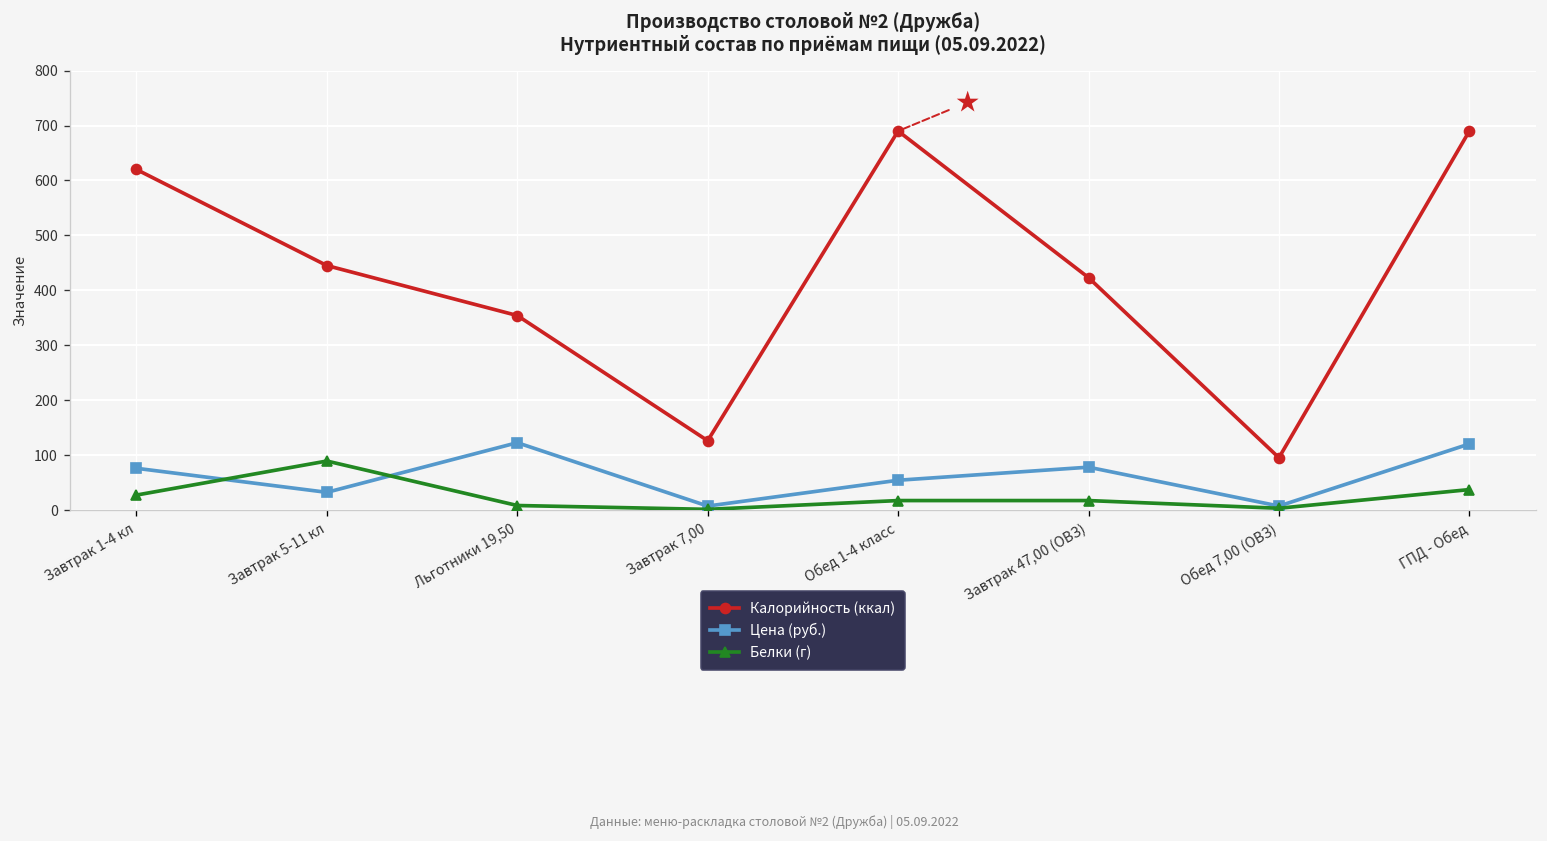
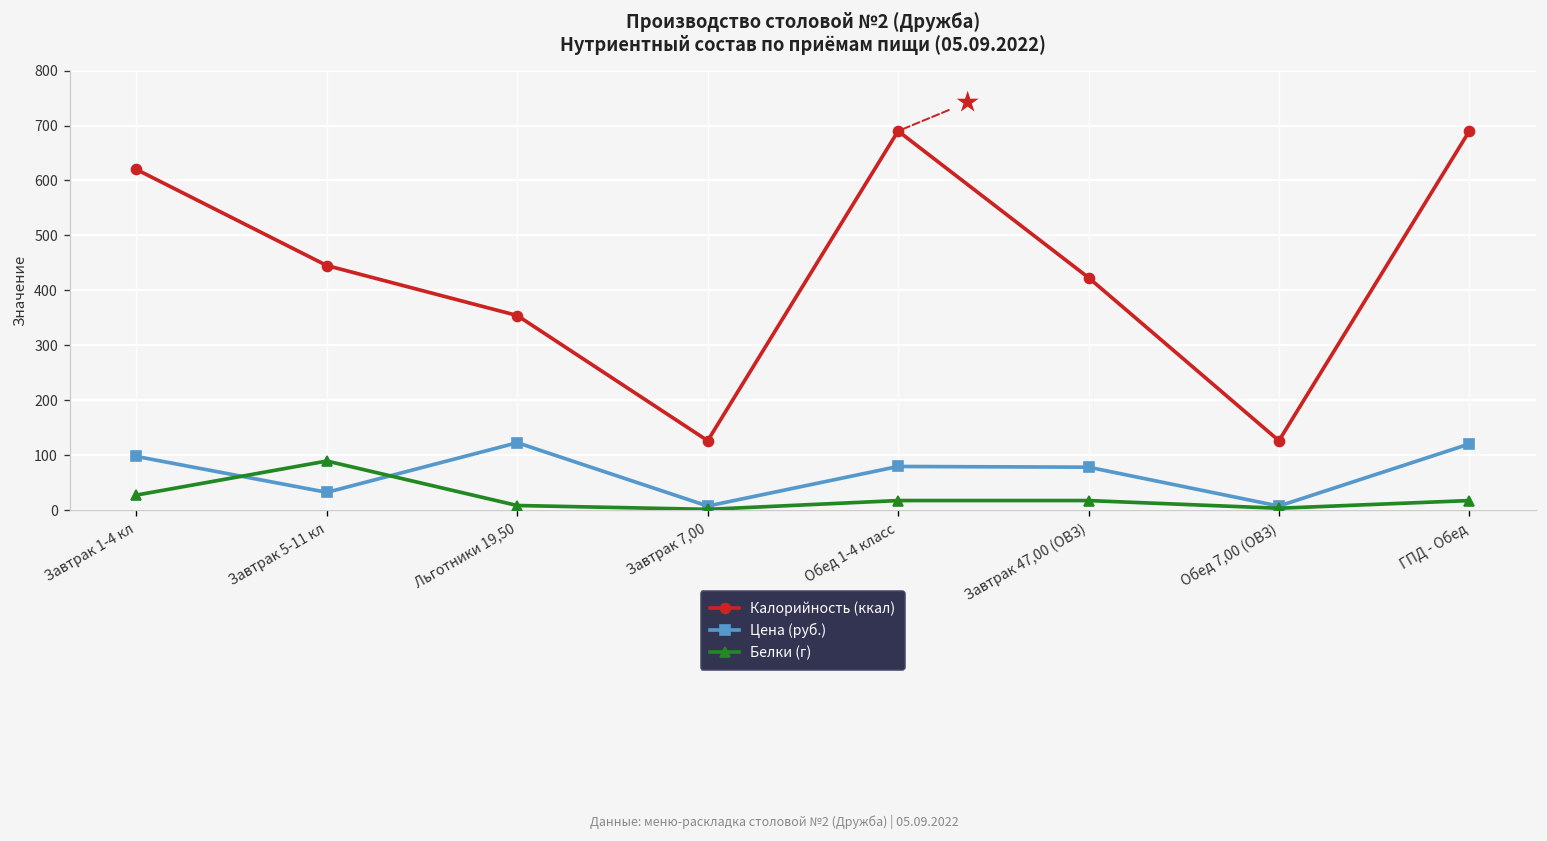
  {
    "Калорийность (ккал)": {
      "Завтрак 1-4 кл": 620,
      "Завтрак 5-11 кл": 450,
      "Льготники 19,50": 350,
      "Завтрак 7,00": 130,
      "Обед 1-4 класс": 690,
      "Завтрак 47,00 (ОВЗ)": 420,
-     "Обед 7,00 (ОВЗ)": 100,
+     "Обед 7,00 (ОВЗ)": 130,
      "ГПД - Обед": 690
    },
    "Цена (руб.)": {
-     "Завтрак 1-4 кл": 80,
+     "Завтрак 1-4 кл": 100,
      "Завтрак 5-11 кл": 30,
      "Льготники 19,50": 120,
      "Завтрак 7,00": 10,
-     "Обед 1-4 класс": 50,
+     "Обед 1-4 класс": 80,
      "Завтрак 47,00 (ОВЗ)": 80,
      "ГПД - Обед": 120
    },
    "Белки (г)": {
      "Завтрак 1-4 кл": 30,
      "Завтрак 5-11 кл": 90,
      "Льготники 19,50": 10,
      "Завтрак 7,00": 0,
      "Обед 1-4 класс": 20,
      "Завтрак 47,00 (ОВЗ)": 20,
-     "ГПД - Обед": 40
+     "ГПД - Обед": 20
    }
  }
